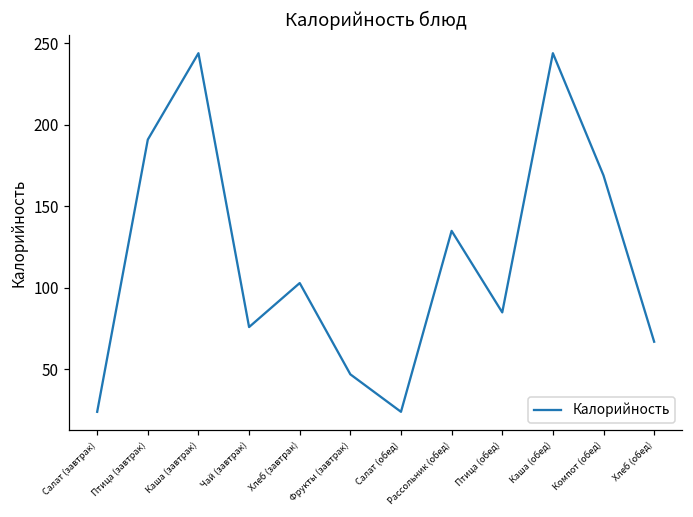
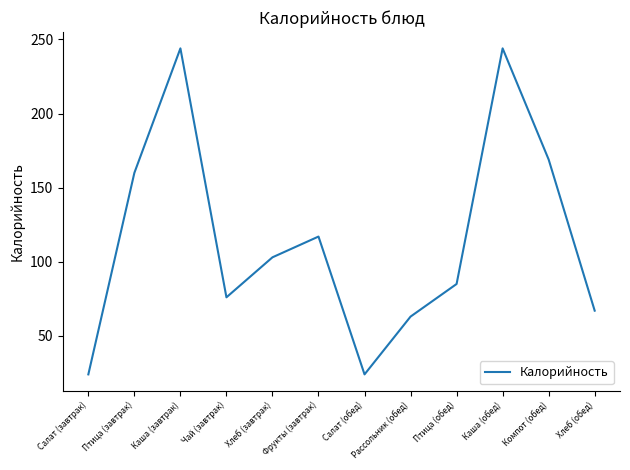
  {
    "Салат (завтрак)": 24,
-   "Птица (завтрак)": 191,
+   "Птица (завтрак)": 160,
    "Каша (завтрак)": 244,
    "Чай (завтрак)": 76,
    "Хлеб (завтрак)": 103,
-   "Фрукты (завтрак)": 47,
+   "Фрукты (завтрак)": 117,
    "Салат (обед)": 24,
-   "Рассольник (обед)": 135,
+   "Рассольник (обед)": 63,
    "Птица (обед)": 85,
    "Каша (обед)": 244,
    "Компот (обед)": 169,
    "Хлеб (обед)": 67
  }
